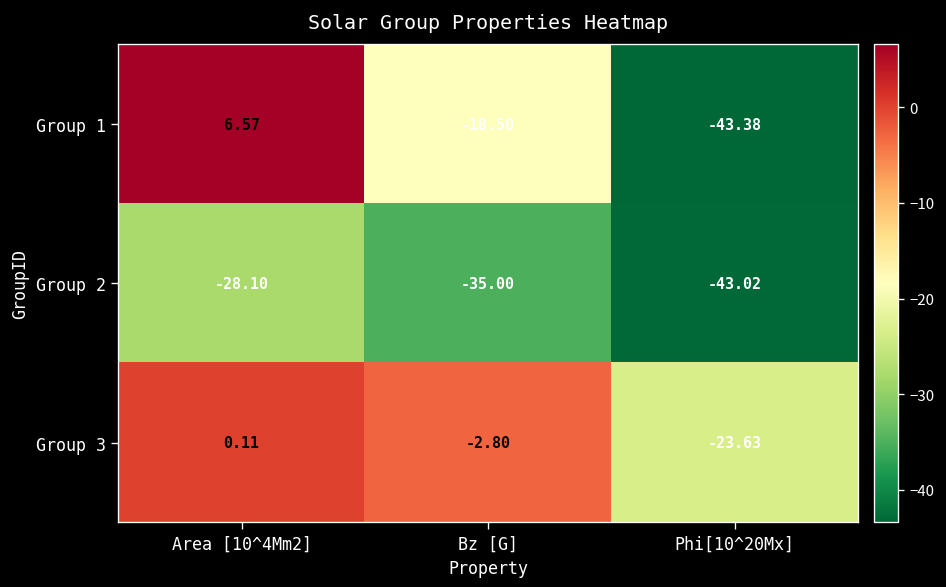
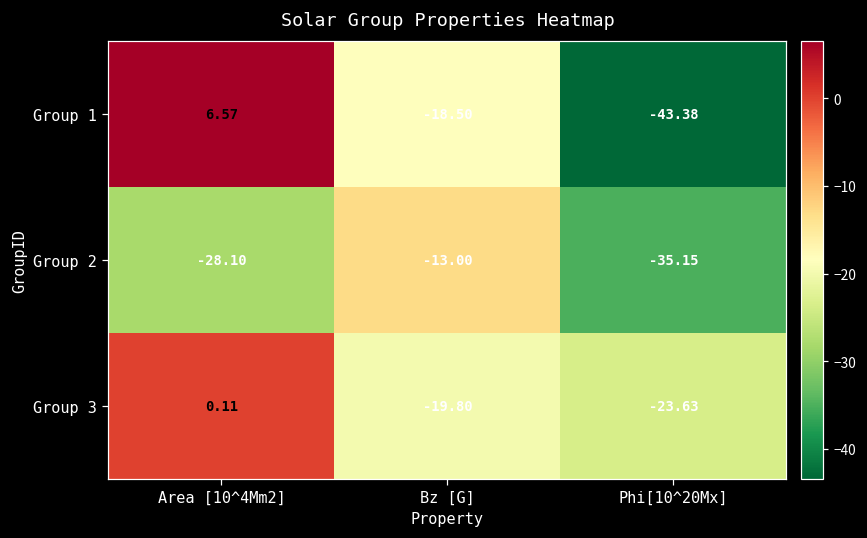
  {
    "Group 1": {
      "Area [10^4Mm2]": 6.57,
      "Bz [G]": -18.50,
      "Phi[10^20Mx]": -43.38
    },
    "Group 2": {
      "Area [10^4Mm2]": -28.10,
-     "Bz [G]": -35.00,
-     "Phi[10^20Mx]": -43.02
+     "Bz [G]": -13.00,
+     "Phi[10^20Mx]": -35.15
    },
    "Group 3": {
      "Area [10^4Mm2]": 0.11,
-     "Bz [G]": -2.80,
+     "Bz [G]": -19.80,
      "Phi[10^20Mx]": -23.63
    }
  }
